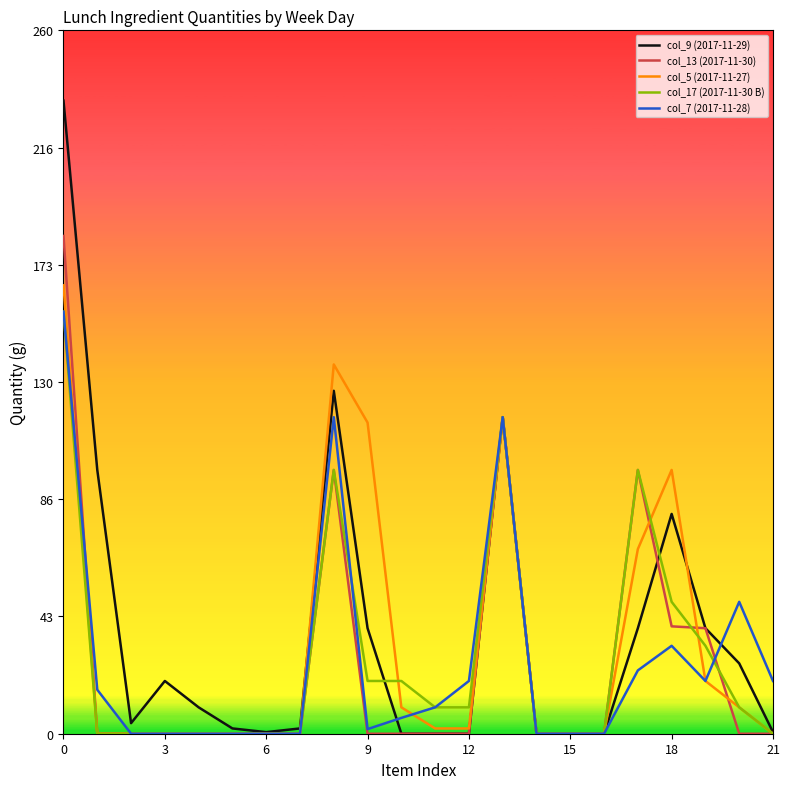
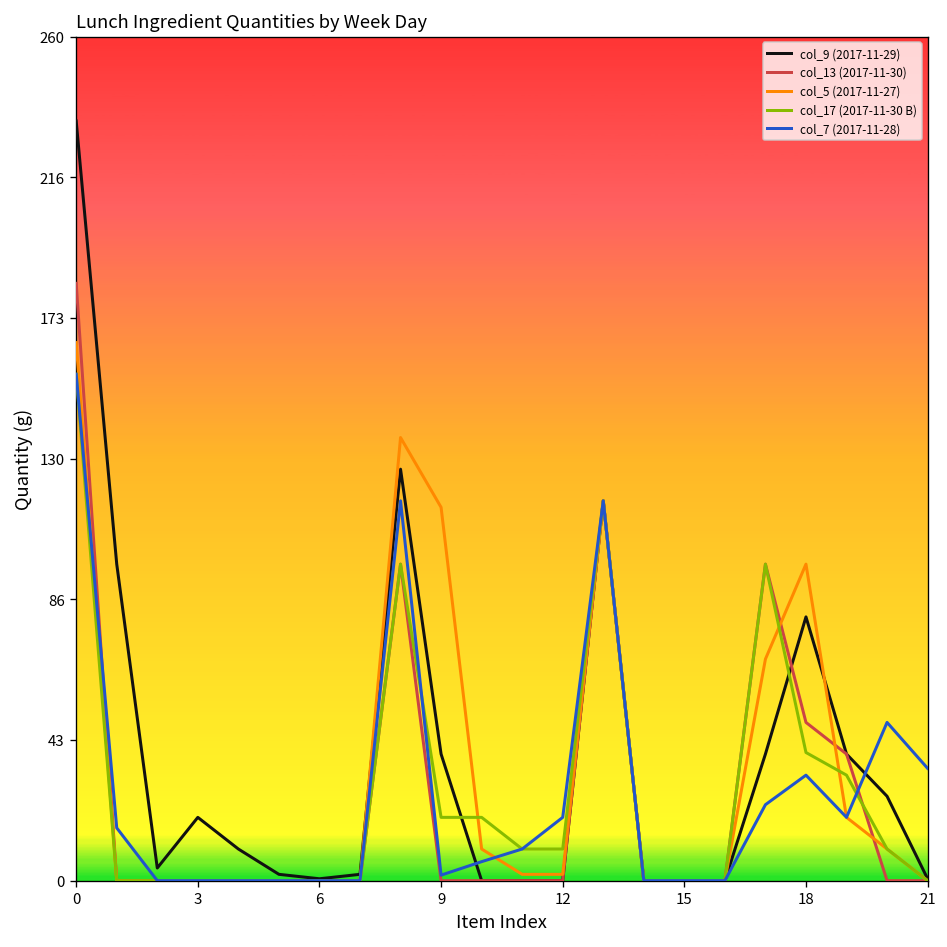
  {
    "col_9 (2017-11-29)": {
      "0": 234,
      "3": 20,
      "9": 39,
      "18": 81
    },
    "col_13 (2017-11-30)": {
      "0": 184,
      "9": 0,
-     "18": 40
+     "18": 49
    },
    "col_5 (2017-11-27)": {
      "0": 166,
      "9": 115,
      "12": 2,
      "18": 98
    },
    "col_17 (2017-11-30 B)": {
      "9": 20,
      "12": 10,
-     "18": 49
+     "18": 39
    },
    "col_7 (2017-11-28)": {
      "9": 2,
      "12": 20,
      "18": 33,
-     "21": 20
+     "21": 35
    }
  }
